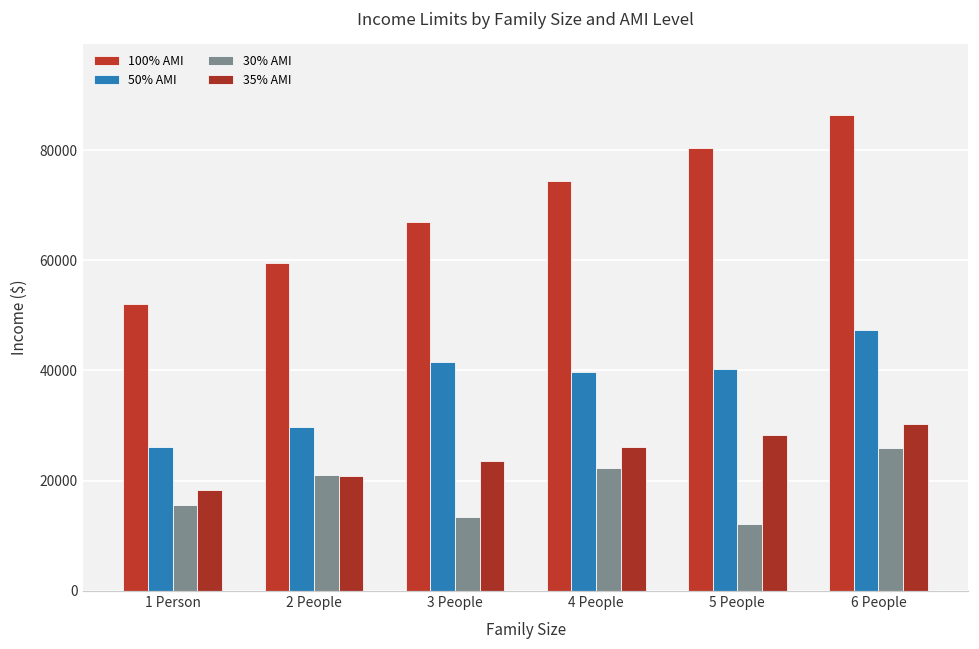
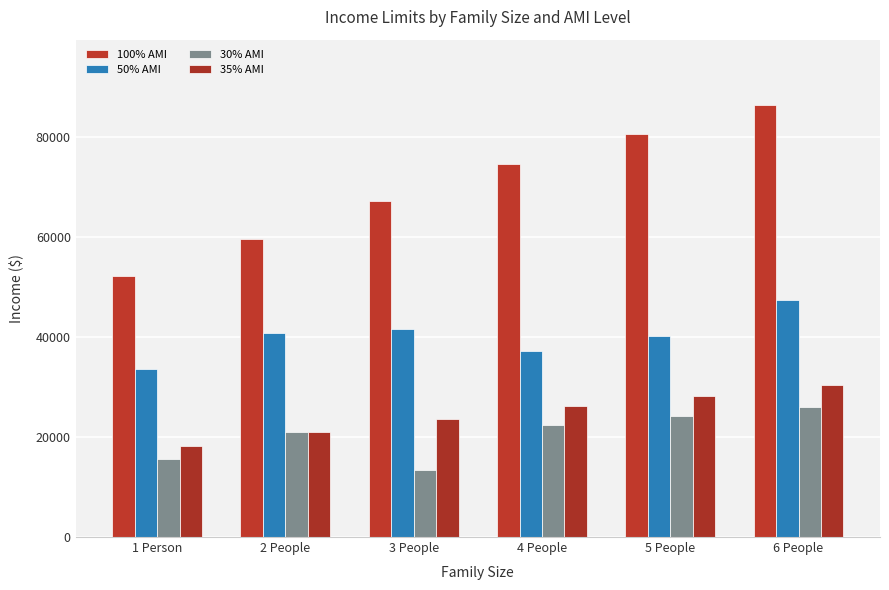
  {
    "50% AMI": {
-     "1 Person": 26000,
-     "2 People": 30000,
+     "1 Person": 34000,
+     "2 People": 41000,
      "3 People": 42000,
-     "4 People": 40000,
+     "4 People": 37000,
      "5 People": 40000,
      "6 People": 47000
    },
    "30% AMI": {
      "1 Person": 16000,
      "2 People": 21000,
      "3 People": 13000,
      "4 People": 22000,
-     "5 People": 12000,
+     "5 People": 24000,
      "6 People": 26000
    }
  }
